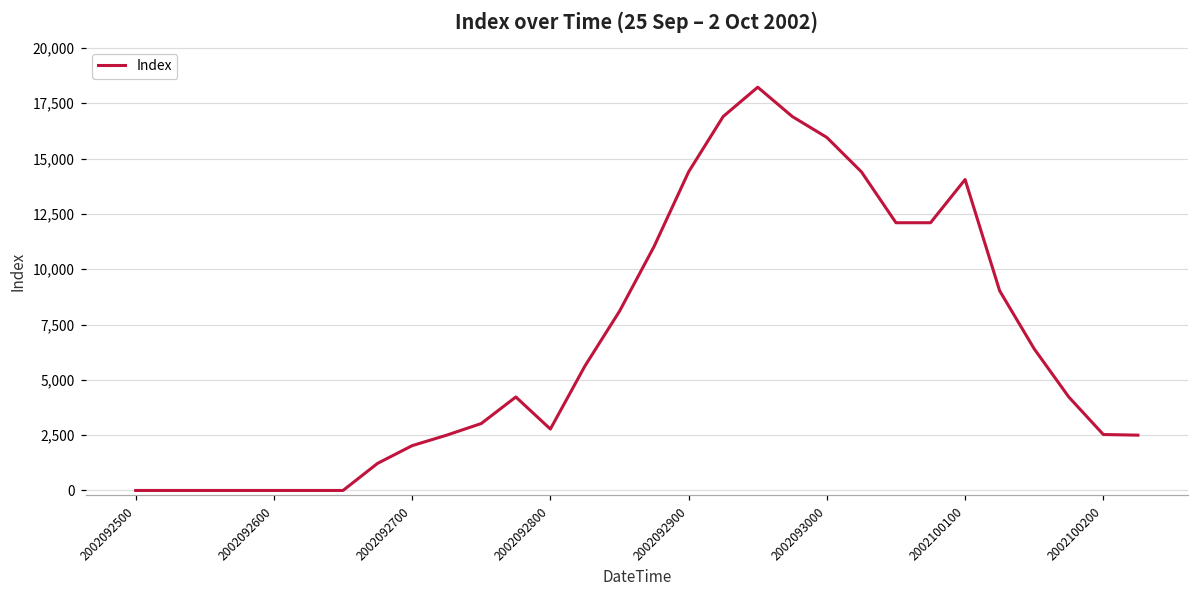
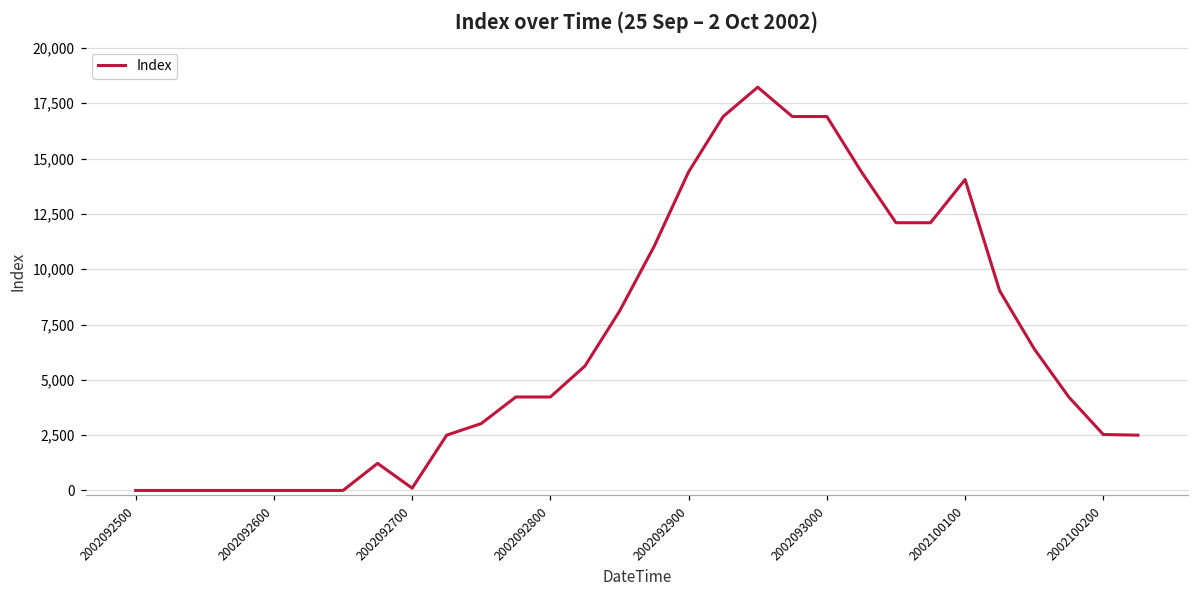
  {
    "2002092500": "0",
    "2002092600": "0",
-   "2002092700": "2,000",
-   "2002092800": "2,800",
+   "2002092700": "100",
+   "2002092800": "4,200",
    "2002092900": "14,400",
-   "2002093000": "16,000",
+   "2002093000": "16,900",
    "2002100100": "14,100",
    "2002100200": "2,500"
  }
